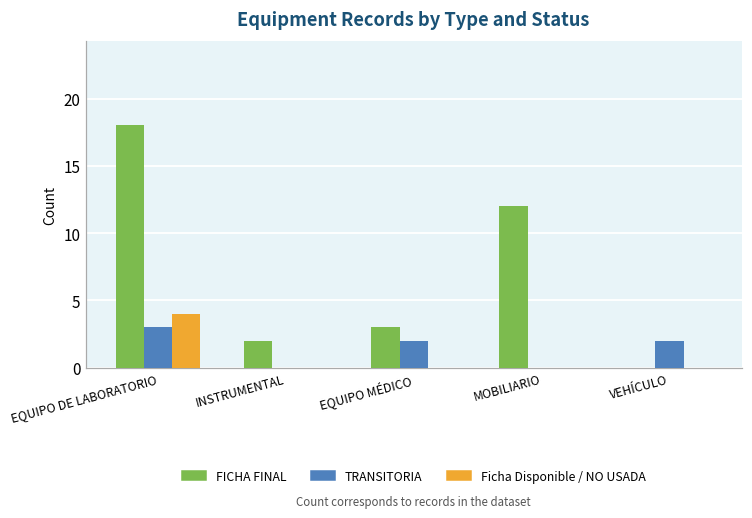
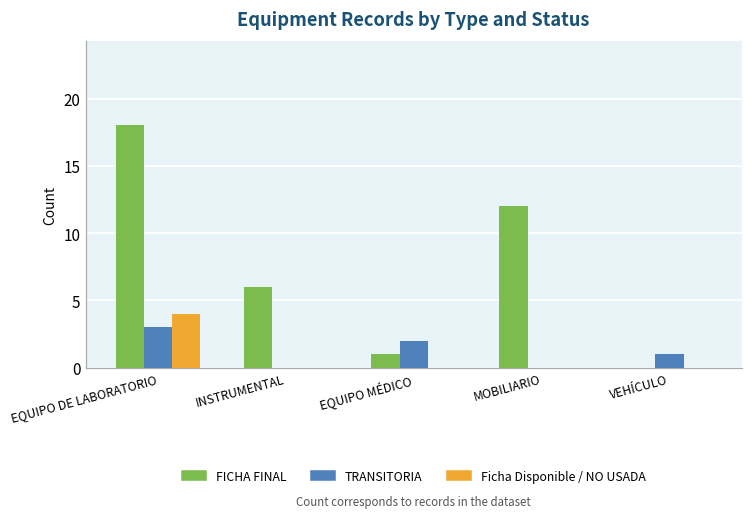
  {
    "FICHA FINAL": {
      "EQUIPO DE LABORATORIO": 18,
-     "INSTRUMENTAL": 2,
-     "EQUIPO MÉDICO": 3,
+     "INSTRUMENTAL": 6,
+     "EQUIPO MÉDICO": 1,
      "MOBILIARIO": 12,
      "VEHÍCULO": 0
    },
    "TRANSITORIA": {
      "EQUIPO DE LABORATORIO": 3,
      "INSTRUMENTAL": 0,
      "EQUIPO MÉDICO": 2,
      "MOBILIARIO": 0,
-     "VEHÍCULO": 2
+     "VEHÍCULO": 1
    },
    "Ficha Disponible / NO USADA": {
      "EQUIPO DE LABORATORIO": 4,
      "INSTRUMENTAL": 0,
      "EQUIPO MÉDICO": 0,
      "MOBILIARIO": 0,
      "VEHÍCULO": 0
    }
  }
